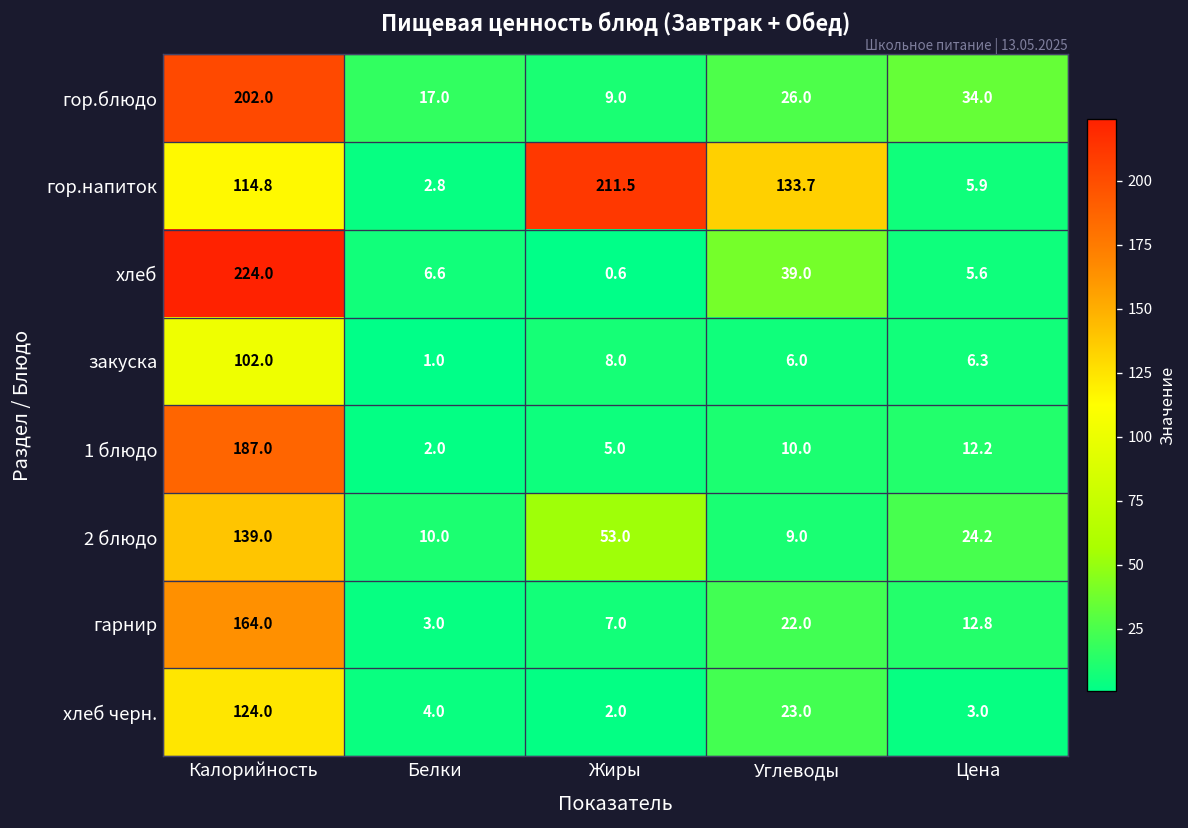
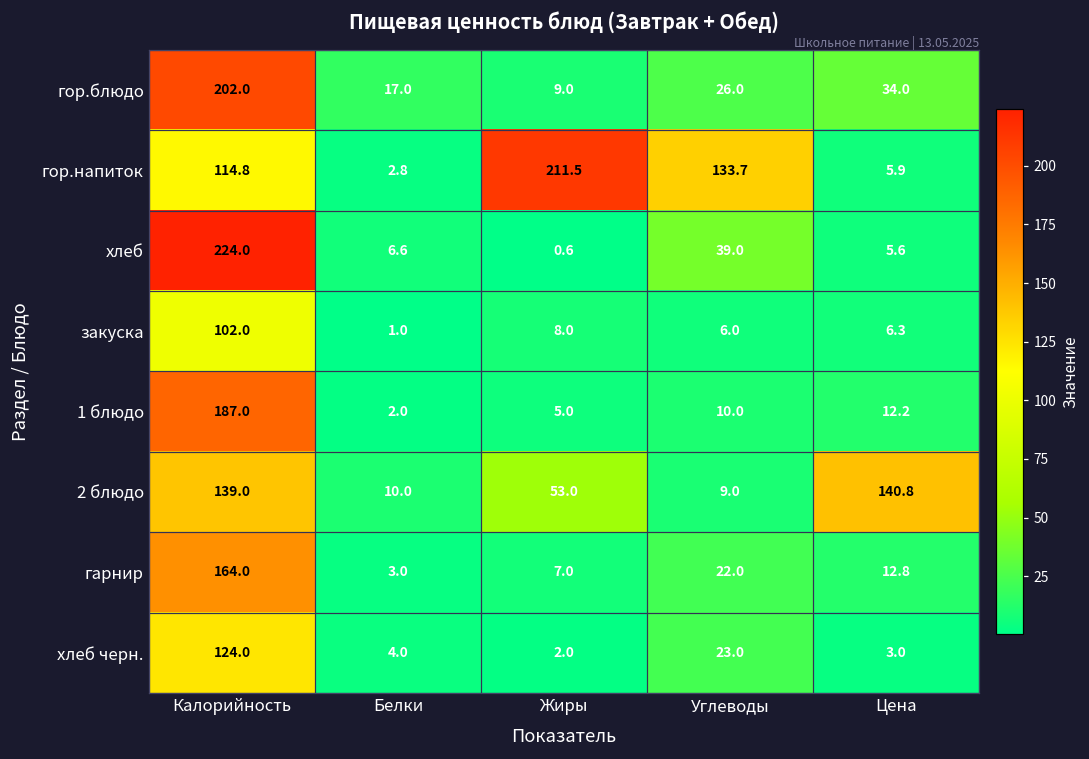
  {
    "гор.блюдо": {
      "Калорийность": 202.0,
      "Белки": 17.0,
      "Жиры": 9.0,
      "Углеводы": 26.0,
      "Цена": 34.0
    },
    "гор.напиток": {
      "Калорийность": 114.8,
      "Белки": 2.8,
      "Жиры": 211.5,
      "Углеводы": 133.7,
      "Цена": 5.9
    },
    "хлеб": {
      "Калорийность": 224.0,
      "Белки": 6.6,
      "Жиры": 0.6,
      "Углеводы": 39.0,
      "Цена": 5.6
    },
    "закуска": {
      "Калорийность": 102.0,
      "Белки": 1.0,
      "Жиры": 8.0,
      "Углеводы": 6.0,
      "Цена": 6.3
    },
    "1 блюдо": {
      "Калорийность": 187.0,
      "Белки": 2.0,
      "Жиры": 5.0,
      "Углеводы": 10.0,
      "Цена": 12.2
    },
    "2 блюдо": {
      "Калорийность": 139.0,
      "Белки": 10.0,
      "Жиры": 53.0,
      "Углеводы": 9.0,
-     "Цена": 24.2
+     "Цена": 140.8
    },
    "гарнир": {
      "Калорийность": 164.0,
      "Белки": 3.0,
      "Жиры": 7.0,
      "Углеводы": 22.0,
      "Цена": 12.8
    },
    "хлеб черн.": {
      "Калорийность": 124.0,
      "Белки": 4.0,
      "Жиры": 2.0,
      "Углеводы": 23.0,
      "Цена": 3.0
    }
  }
